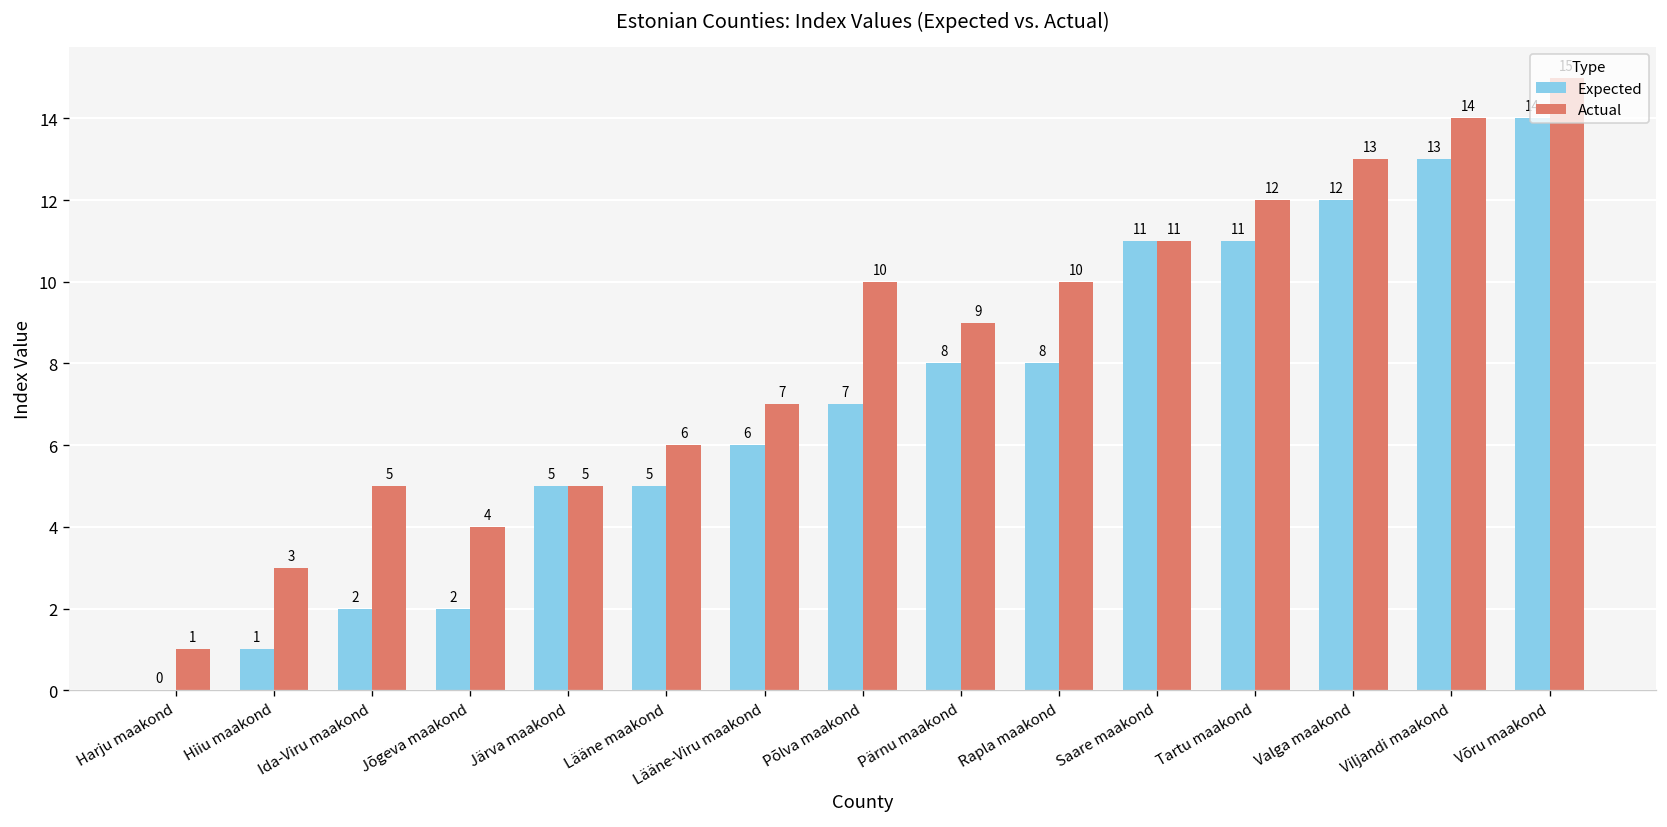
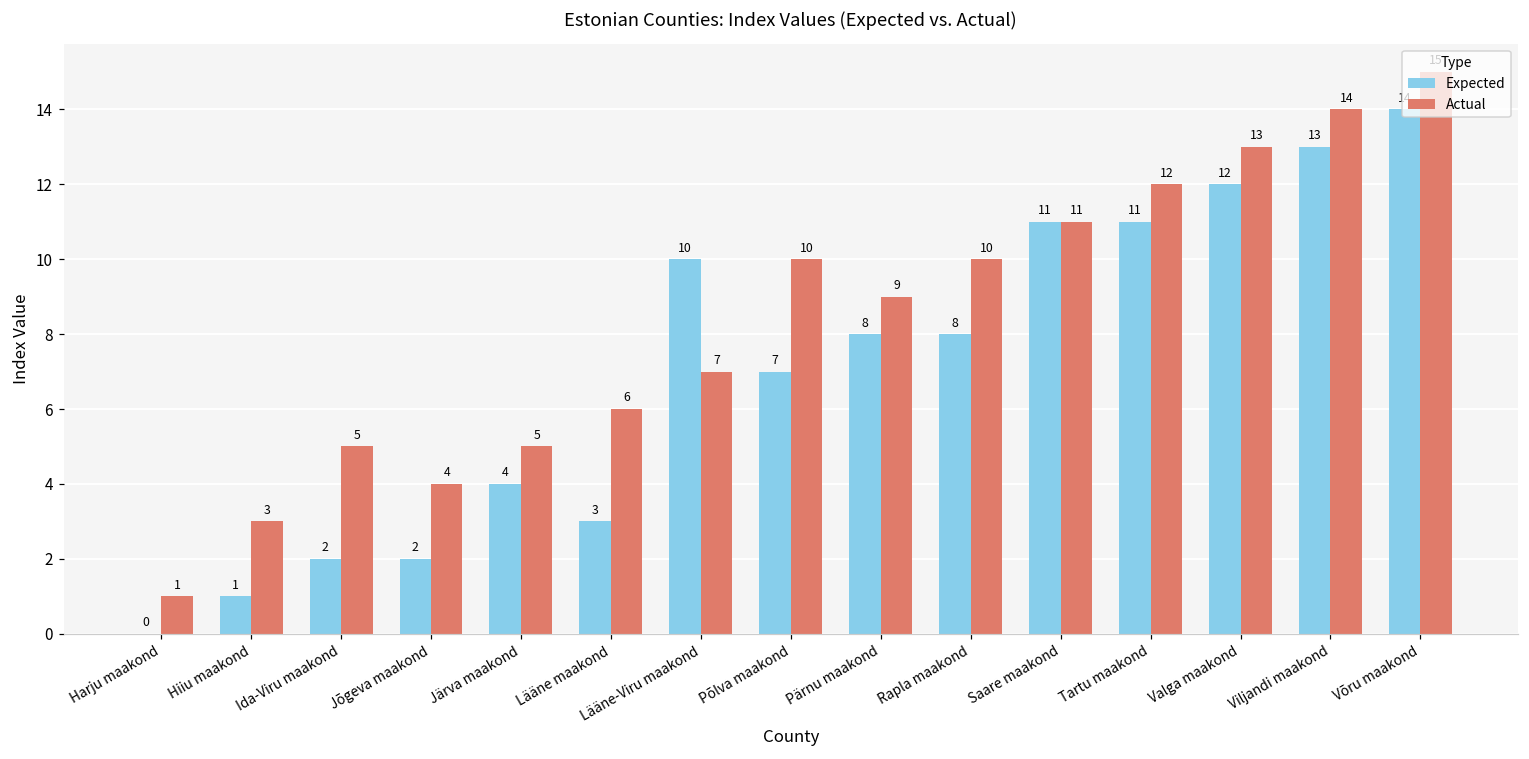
  {
    "Expected": {
      "Harju maakond": 0,
      "Hiiu maakond": 1,
      "Ida-Viru maakond": 2,
      "Jõgeva maakond": 2,
-     "Järva maakond": 5,
-     "Lääne maakond": 5,
-     "Lääne-Viru maakond": 6,
+     "Järva maakond": 4,
+     "Lääne maakond": 3,
+     "Lääne-Viru maakond": 10,
      "Põlva maakond": 7,
      "Pärnu maakond": 8,
      "Rapla maakond": 8,
      "Saare maakond": 11,
      "Tartu maakond": 11,
      "Valga maakond": 12,
      "Viljandi maakond": 13
    },
    "Actual": {
      "Harju maakond": 1,
      "Hiiu maakond": 3,
      "Ida-Viru maakond": 5,
      "Jõgeva maakond": 4,
      "Järva maakond": 5,
      "Lääne maakond": 6,
      "Lääne-Viru maakond": 7,
      "Põlva maakond": 10,
      "Pärnu maakond": 9,
      "Rapla maakond": 10,
      "Saare maakond": 11,
      "Tartu maakond": 12,
      "Valga maakond": 13,
      "Viljandi maakond": 14
    }
  }
